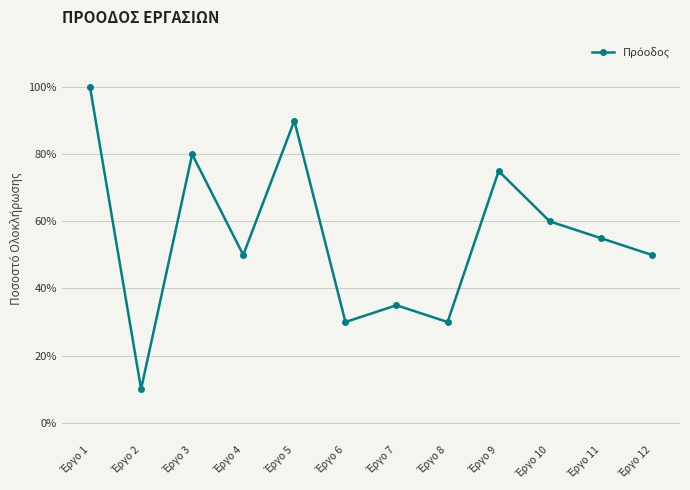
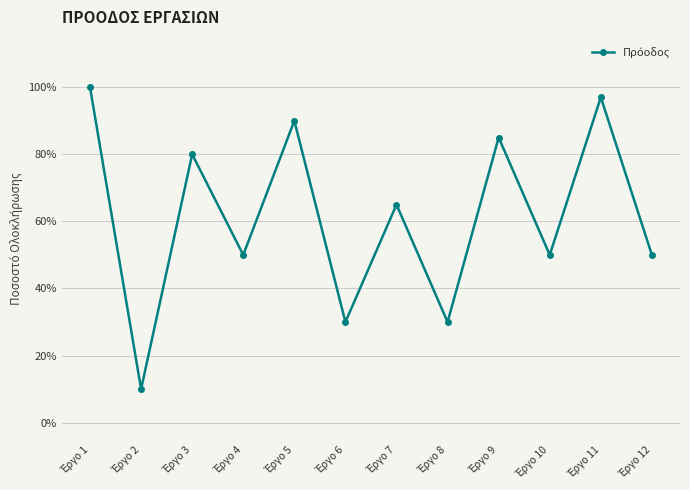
  {
    "Έργο 1": "100%",
    "Έργο 2": "10%",
    "Έργο 3": "80%",
    "Έργο 4": "50%",
    "Έργο 5": "90%",
    "Έργο 6": "30%",
-   "Έργο 7": "35%",
+   "Έργο 7": "65%",
    "Έργο 8": "30%",
-   "Έργο 9": "75%",
-   "Έργο 10": "60%",
-   "Έργο 11": "55%",
+   "Έργο 9": "85%",
+   "Έργο 10": "50%",
+   "Έργο 11": "97%",
    "Έργο 12": "50%"
  }
